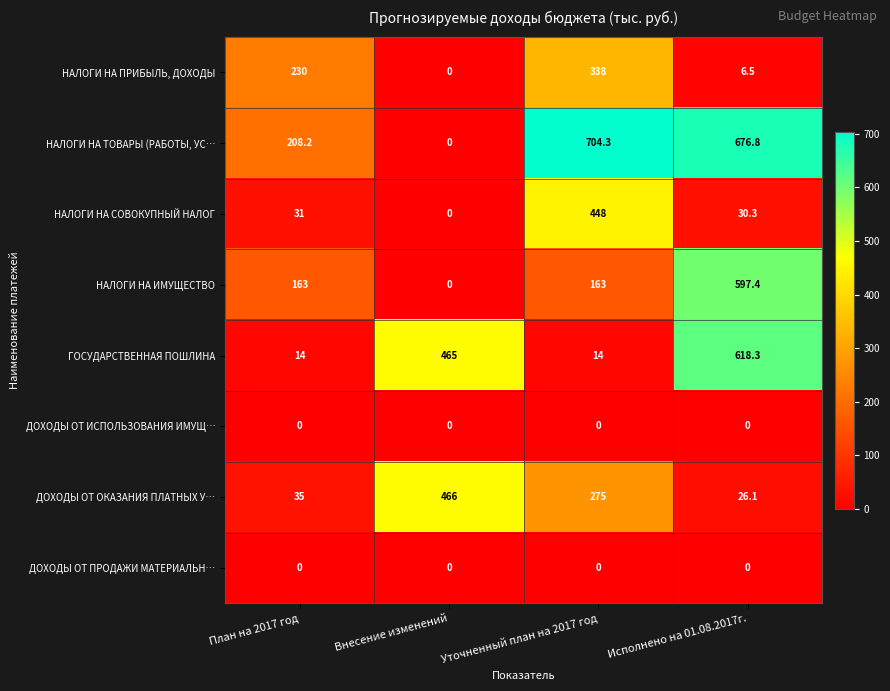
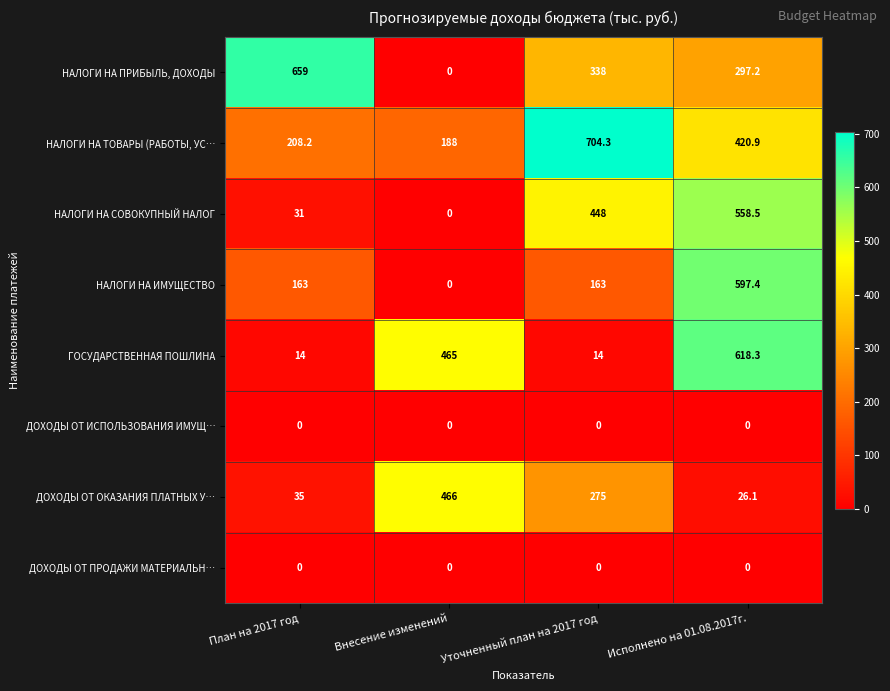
  {
    "НАЛОГИ НА ПРИБЫЛЬ, ДОХОДЫ": {
-     "План на 2017 год": 230,
+     "План на 2017 год": 659,
      "Внесение изменений": 0,
      "Уточненный план на 2017 год": 338,
-     "Исполнено на 01.08.2017г.": 6.5
+     "Исполнено на 01.08.2017г.": 297.2
    },
    "НАЛОГИ НА ТОВАРЫ (РАБОТЫ, УС…": {
      "План на 2017 год": 208.2,
-     "Внесение изменений": 0,
+     "Внесение изменений": 188,
      "Уточненный план на 2017 год": 704.3,
-     "Исполнено на 01.08.2017г.": 676.8
+     "Исполнено на 01.08.2017г.": 420.9
    },
    "НАЛОГИ НА СОВОКУПНЫЙ НАЛОГ": {
      "План на 2017 год": 31,
      "Внесение изменений": 0,
      "Уточненный план на 2017 год": 448,
-     "Исполнено на 01.08.2017г.": 30.3
+     "Исполнено на 01.08.2017г.": 558.5
    },
    "НАЛОГИ НА ИМУЩЕСТВО": {
      "План на 2017 год": 163,
      "Внесение изменений": 0,
      "Уточненный план на 2017 год": 163,
      "Исполнено на 01.08.2017г.": 597.4
    },
    "ГОСУДАРСТВЕННАЯ ПОШЛИНА": {
      "План на 2017 год": 14,
      "Внесение изменений": 465,
      "Уточненный план на 2017 год": 14,
      "Исполнено на 01.08.2017г.": 618.3
    },
    "ДОХОДЫ ОТ ИСПОЛЬЗОВАНИЯ ИМУЩ…": {
      "План на 2017 год": 0,
      "Внесение изменений": 0,
      "Уточненный план на 2017 год": 0,
      "Исполнено на 01.08.2017г.": 0
    },
    "ДОХОДЫ ОТ ОКАЗАНИЯ ПЛАТНЫХ У…": {
      "План на 2017 год": 35,
      "Внесение изменений": 466,
      "Уточненный план на 2017 год": 275,
      "Исполнено на 01.08.2017г.": 26.1
    },
    "ДОХОДЫ ОТ ПРОДАЖИ МАТЕРИАЛЬН…": {
      "План на 2017 год": 0,
      "Внесение изменений": 0,
      "Уточненный план на 2017 год": 0,
      "Исполнено на 01.08.2017г.": 0
    }
  }
